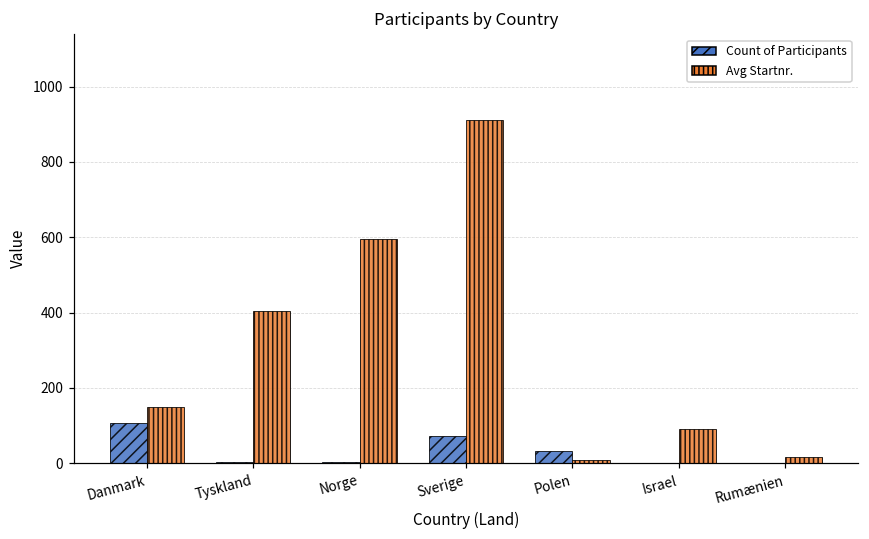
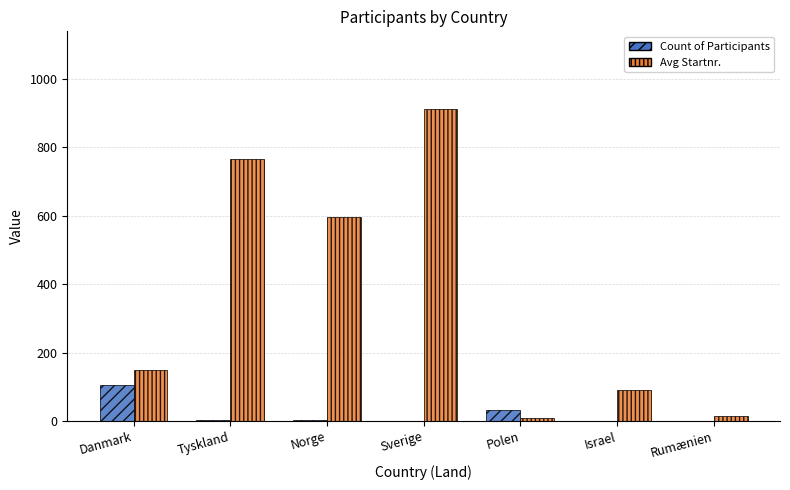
  {
    "Count of Participants": {
      "Danmark": 110,
-     "Sverige": 70,
+     "Sverige": 0,
      "Polen": 30
    },
    "Avg Startnr.": {
      "Danmark": 150,
-     "Tyskland": 410,
+     "Tyskland": 770,
      "Norge": 600,
      "Sverige": 910,
      "Polen": 10,
      "Israel": 90,
      "Rumænien": 20
    }
  }
